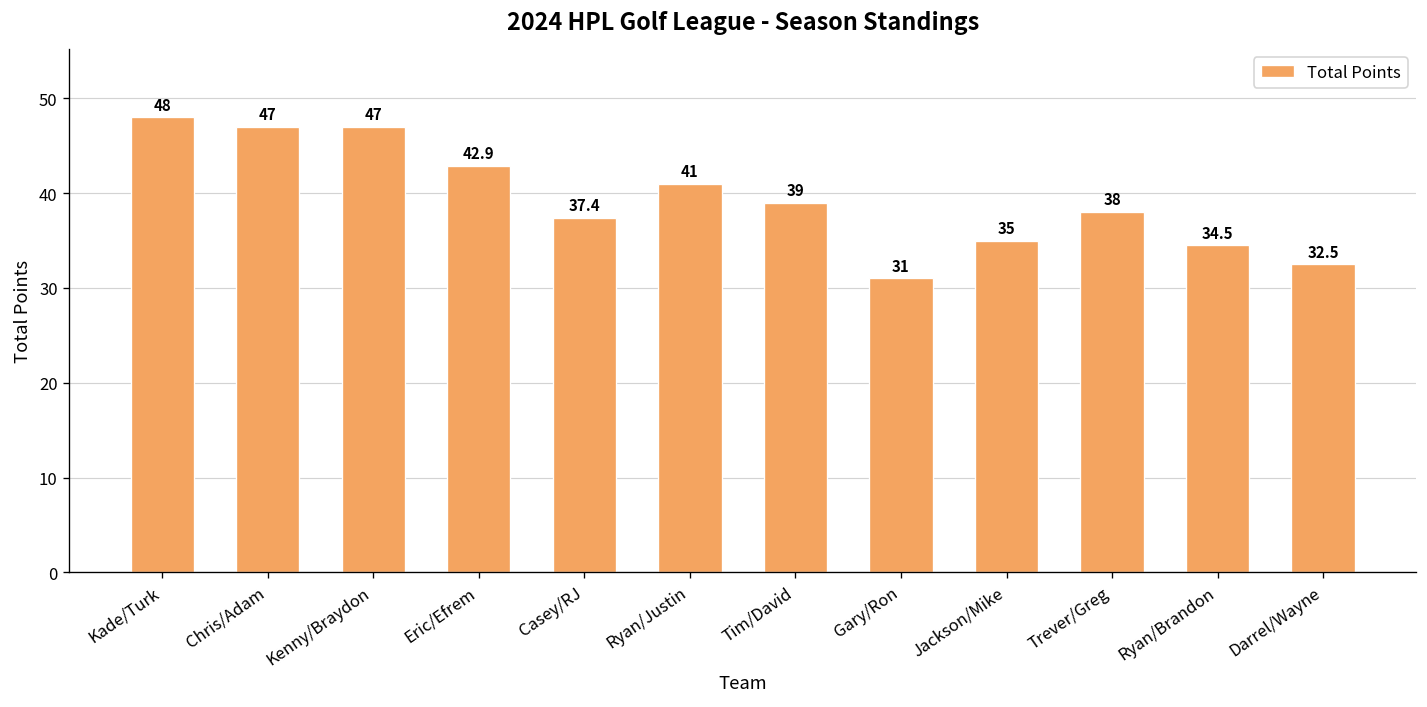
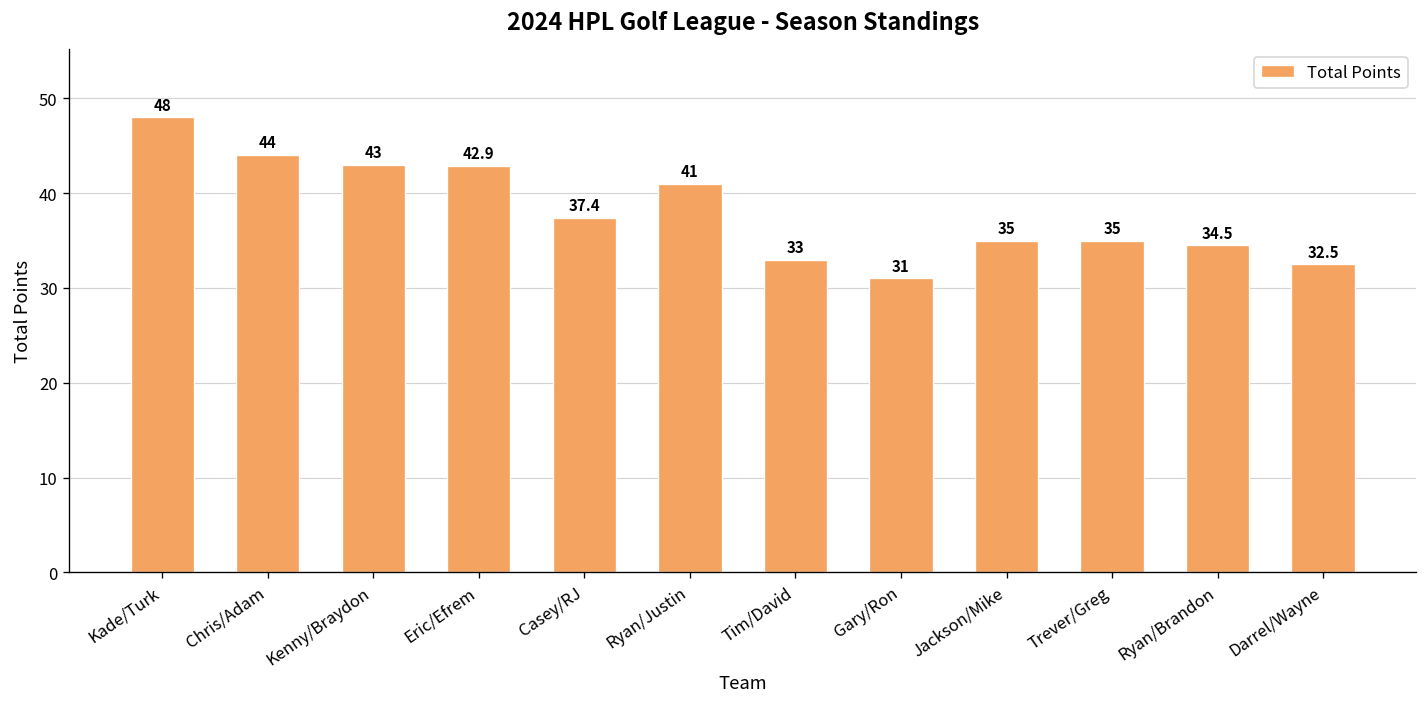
  {
    "Kade/Turk": 48,
-   "Chris/Adam": 47,
-   "Kenny/Braydon": 47,
+   "Chris/Adam": 44,
+   "Kenny/Braydon": 43,
    "Eric/Efrem": 42.9,
    "Casey/RJ": 37.4,
    "Ryan/Justin": 41,
-   "Tim/David": 39,
+   "Tim/David": 33,
    "Gary/Ron": 31,
    "Jackson/Mike": 35,
-   "Trever/Greg": 38,
+   "Trever/Greg": 35,
    "Ryan/Brandon": 34.5,
    "Darrel/Wayne": 32.5
  }
